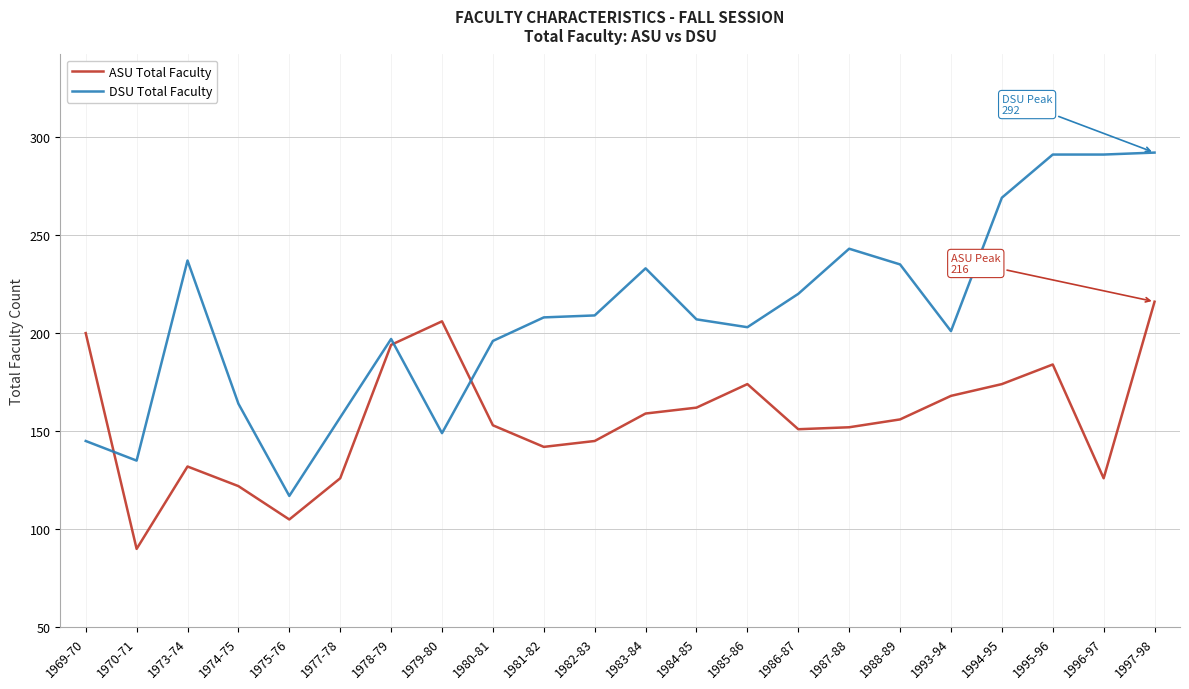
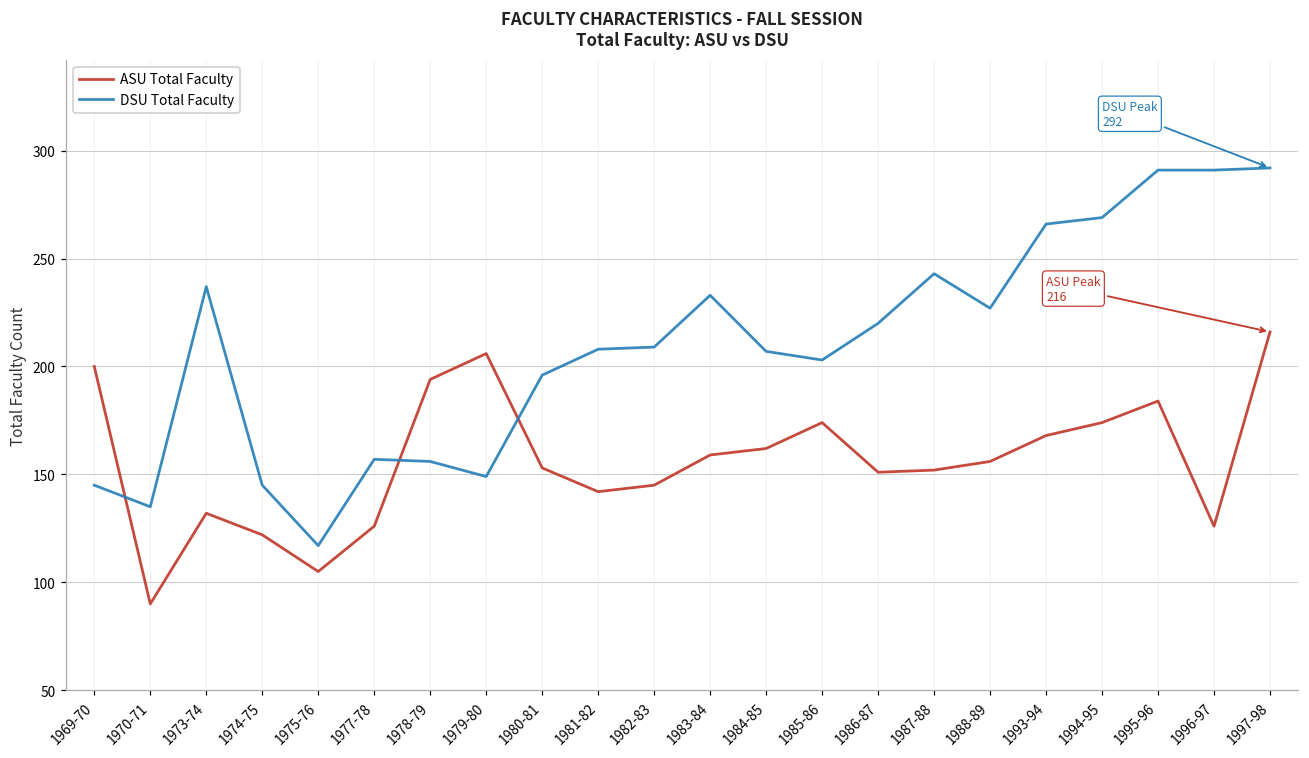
  {
    "ASU Total Faculty": {
      "1969-70": 200,
      "1970-71": 90,
      "1973-74": 132,
      "1974-75": 122,
      "1975-76": 105,
      "1977-78": 126,
      "1978-79": 194,
      "1979-80": 206,
      "1980-81": 153,
      "1981-82": 142,
      "1982-83": 145,
      "1983-84": 159,
      "1984-85": 162,
      "1985-86": 174,
      "1986-87": 151,
      "1987-88": 152,
      "1988-89": 156,
      "1993-94": 168,
      "1994-95": 174,
      "1995-96": 184,
      "1996-97": 126
    },
    "DSU Total Faculty": {
      "1969-70": 145,
      "1970-71": 135,
      "1973-74": 237,
-     "1974-75": 164,
+     "1974-75": 145,
      "1975-76": 117,
      "1977-78": 157,
-     "1978-79": 197,
+     "1978-79": 156,
      "1979-80": 149,
      "1980-81": 196,
      "1981-82": 208,
      "1982-83": 209,
      "1983-84": 233,
      "1984-85": 207,
      "1985-86": 203,
      "1986-87": 220,
      "1987-88": 243,
-     "1988-89": 235,
-     "1993-94": 201,
+     "1988-89": 227,
+     "1993-94": 266,
      "1994-95": 269,
      "1997-98": 292
    }
  }
